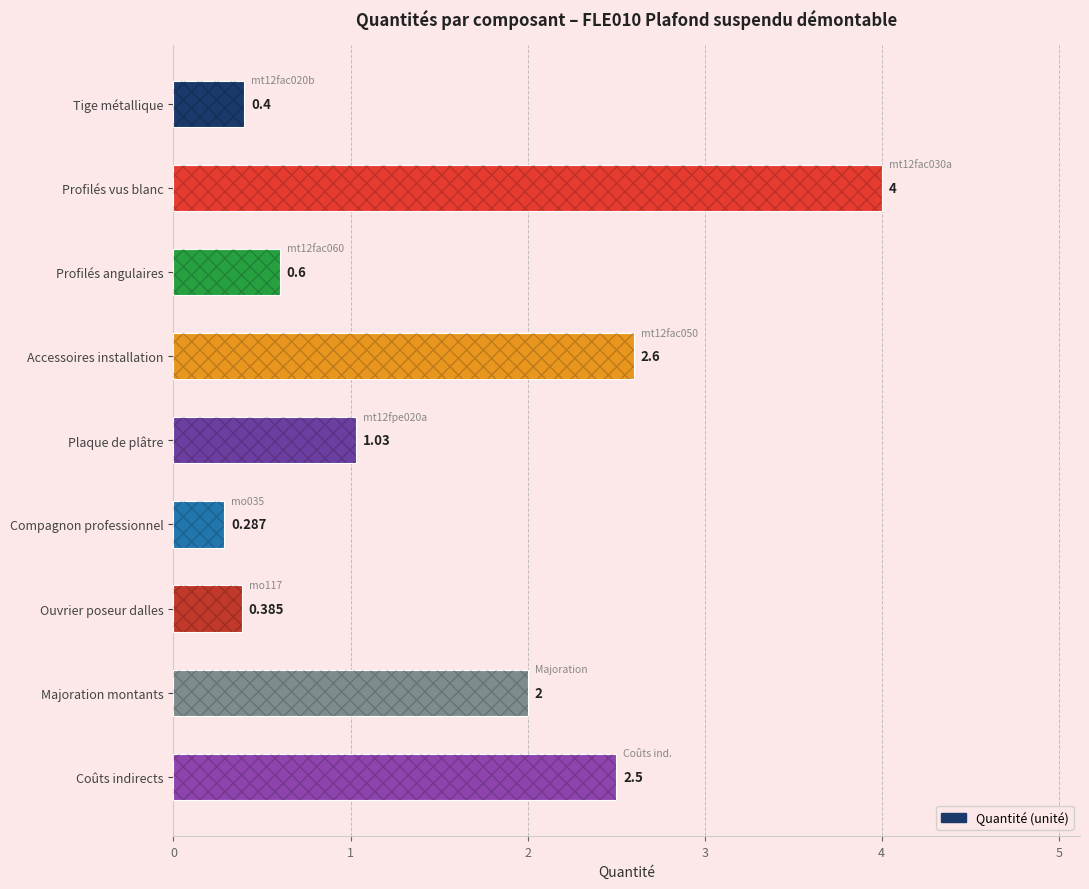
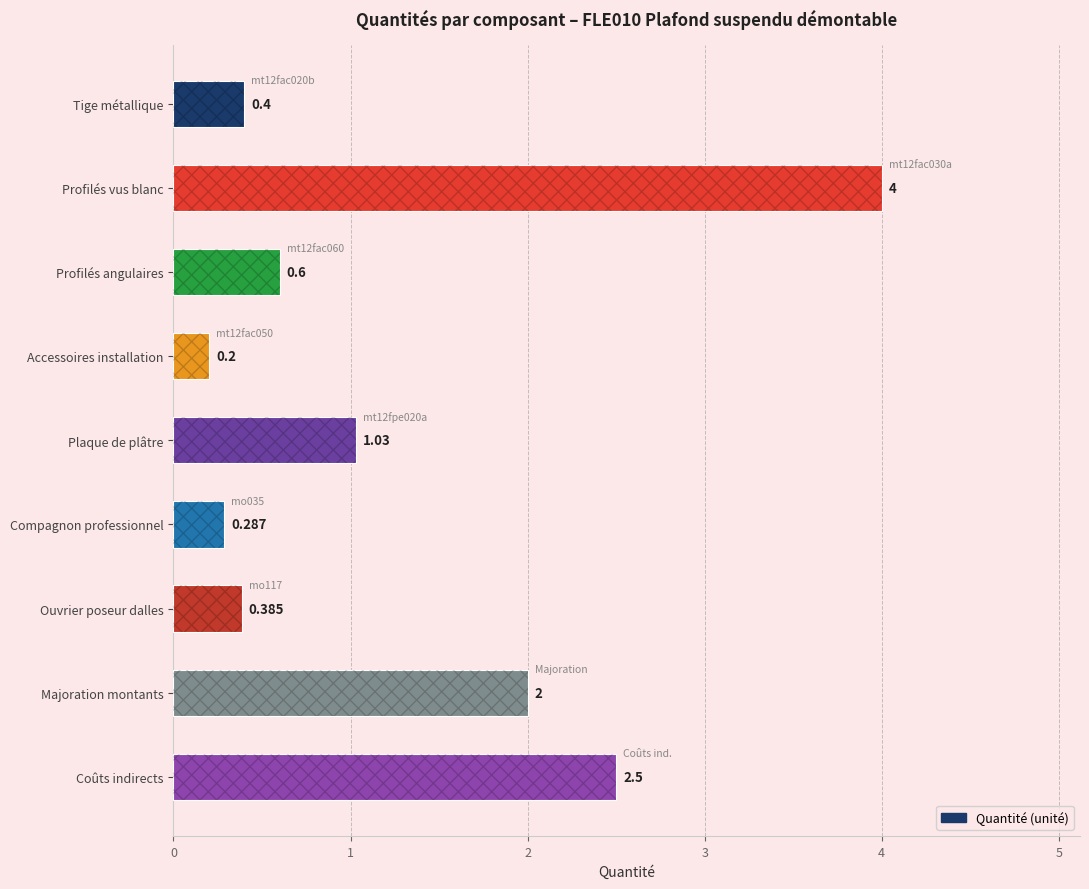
  {
    "Tige métallique": 0.4,
    "Profilés vus blanc": 4,
    "Profilés angulaires": 0.6,
-   "Accessoires installation": 2.6,
+   "Accessoires installation": 0.2,
    "Plaque de plâtre": 1.03,
    "Compagnon professionnel": 0.287,
    "Ouvrier poseur dalles": 0.385,
    "Majoration montants": 2,
    "Coûts indirects": 2.5
  }
